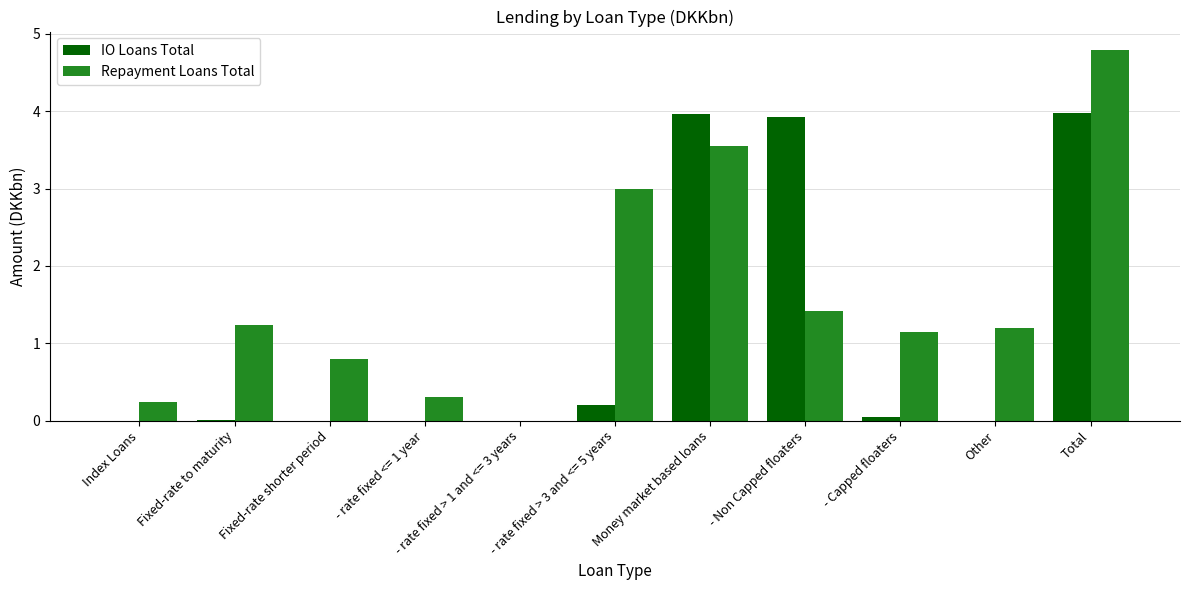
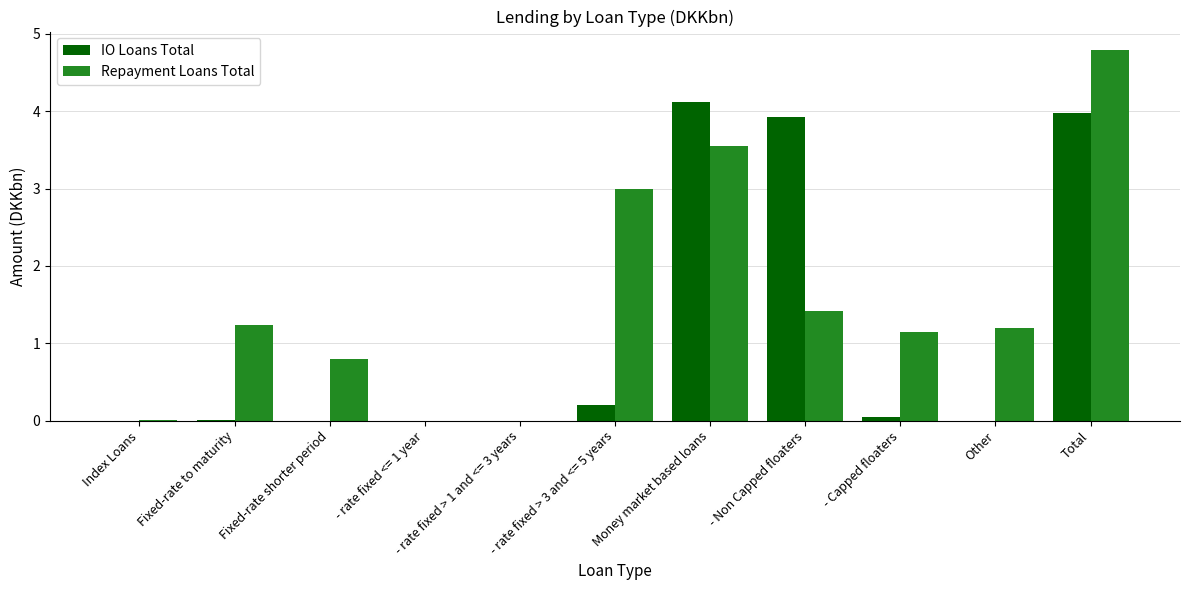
  {
    "IO Loans Total": {
      "Index Loans": 0.0,
      "Fixed-rate shorter period": 0.0,
      "- rate fixed <= 1 year": 0.0,
      "- rate fixed > 1 and <= 3 years": 0.0,
      "- rate fixed > 3 and <= 5 years": 0.2,
-     "Money market based loans": 4.0,
+     "Money market based loans": 4.1,
      "- Non Capped floaters": 3.9,
      "- Capped floaters": 0.0,
      "Other": 0.0,
      "Total": 4.0
    },
    "Repayment Loans Total": {
-     "Index Loans": 0.2,
+     "Index Loans": 0.0,
      "Fixed-rate to maturity": 1.2,
      "Fixed-rate shorter period": 0.8,
-     "- rate fixed <= 1 year": 0.3,
+     "- rate fixed <= 1 year": 0.0,
      "- rate fixed > 1 and <= 3 years": 0.0,
      "- rate fixed > 3 and <= 5 years": 3.0,
      "Money market based loans": 3.5,
      "- Non Capped floaters": 1.4,
      "- Capped floaters": 1.1,
      "Other": 1.2,
      "Total": 4.8
    }
  }
